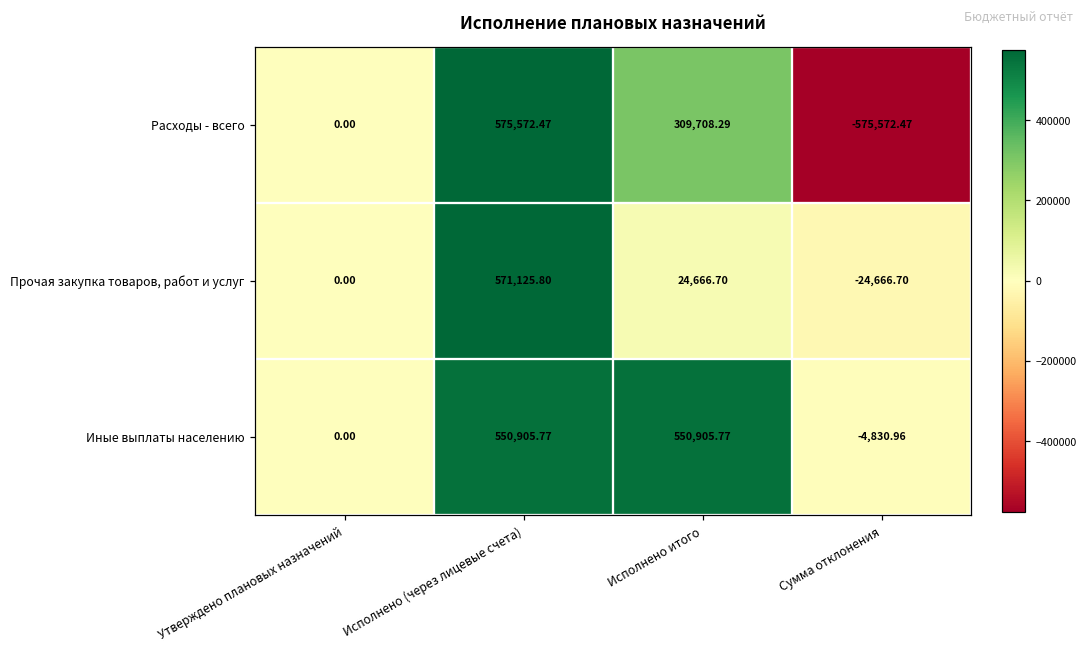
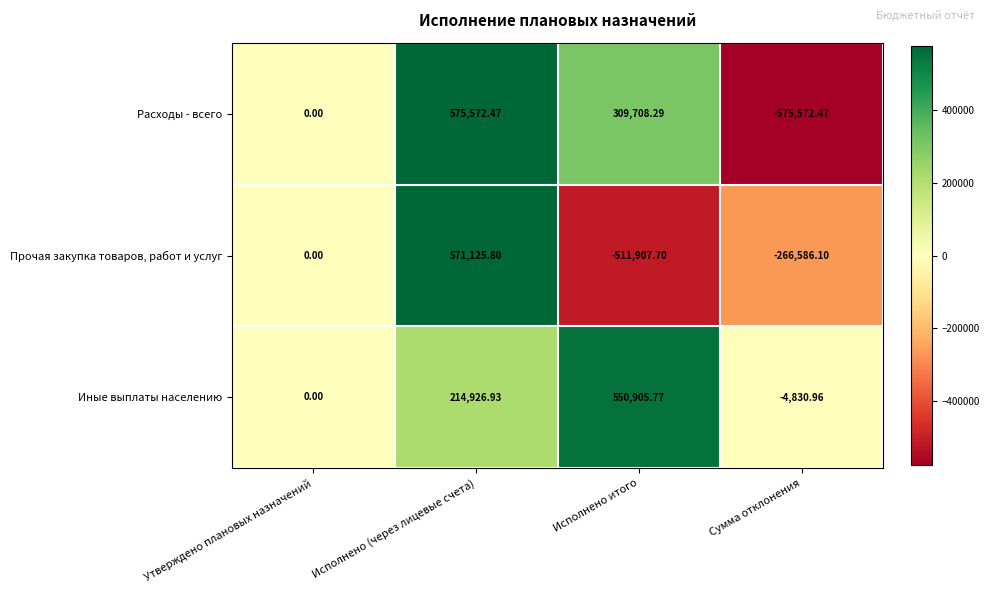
  {
    "Расходы - всего": {
      "Утверждено плановых назначений": "0.00",
      "Исполнено (через лицевые счета)": "575,572.47",
      "Исполнено итого": "309,708.29",
      "Сумма отклонения": "-575,572.47"
    },
    "Прочая закупка товаров, работ и услуг": {
      "Утверждено плановых назначений": "0.00",
      "Исполнено (через лицевые счета)": "571,125.80",
-     "Исполнено итого": "24,666.70",
-     "Сумма отклонения": "-24,666.70"
+     "Исполнено итого": "-511,907.70",
+     "Сумма отклонения": "-266,586.10"
    },
    "Иные выплаты населению": {
      "Утверждено плановых назначений": "0.00",
-     "Исполнено (через лицевые счета)": "550,905.77",
+     "Исполнено (через лицевые счета)": "214,926.93",
      "Исполнено итого": "550,905.77",
      "Сумма отклонения": "-4,830.96"
    }
  }
